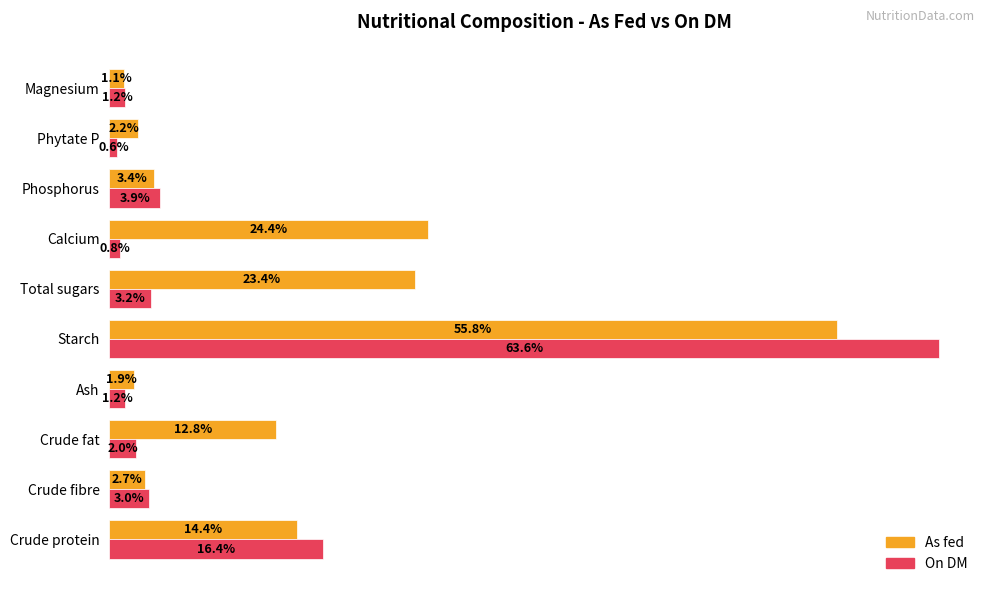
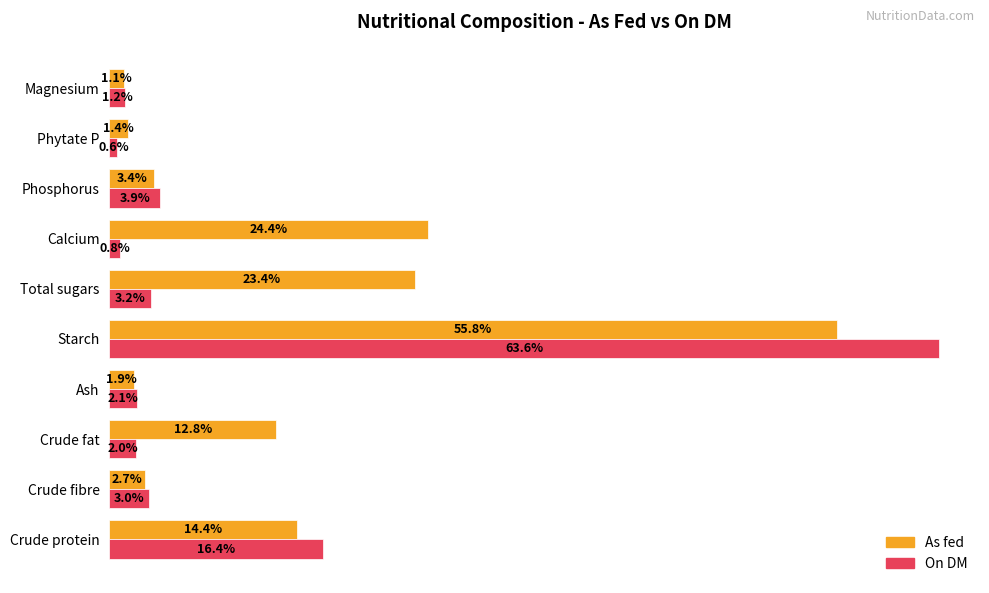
  {
    "As fed": {
      "Magnesium": "1.1%",
-     "Phytate P": "2.2%",
+     "Phytate P": "1.4%",
      "Phosphorus": "3.4%",
      "Calcium": "24.4%",
      "Total sugars": "23.4%",
      "Starch": "55.8%",
      "Ash": "1.9%",
      "Crude fat": "12.8%",
      "Crude fibre": "2.7%",
      "Crude protein": "14.4%"
    },
    "On DM": {
      "Magnesium": "1.2%",
      "Phytate P": "0.6%",
      "Phosphorus": "3.9%",
      "Calcium": "0.8%",
      "Total sugars": "3.2%",
      "Starch": "63.6%",
-     "Ash": "1.2%",
+     "Ash": "2.1%",
      "Crude fat": "2.0%",
      "Crude fibre": "3.0%",
      "Crude protein": "16.4%"
    }
  }
